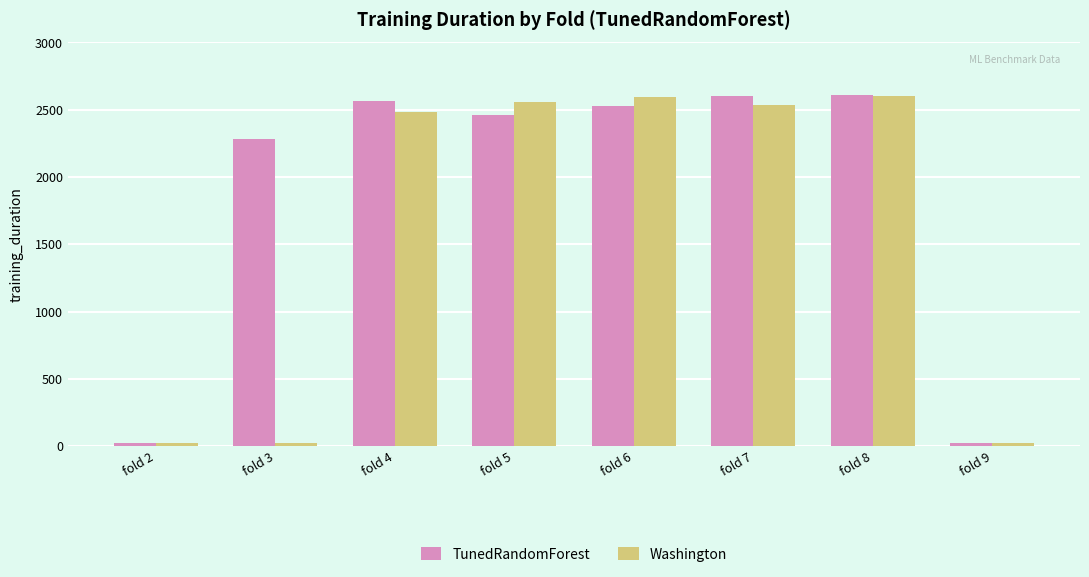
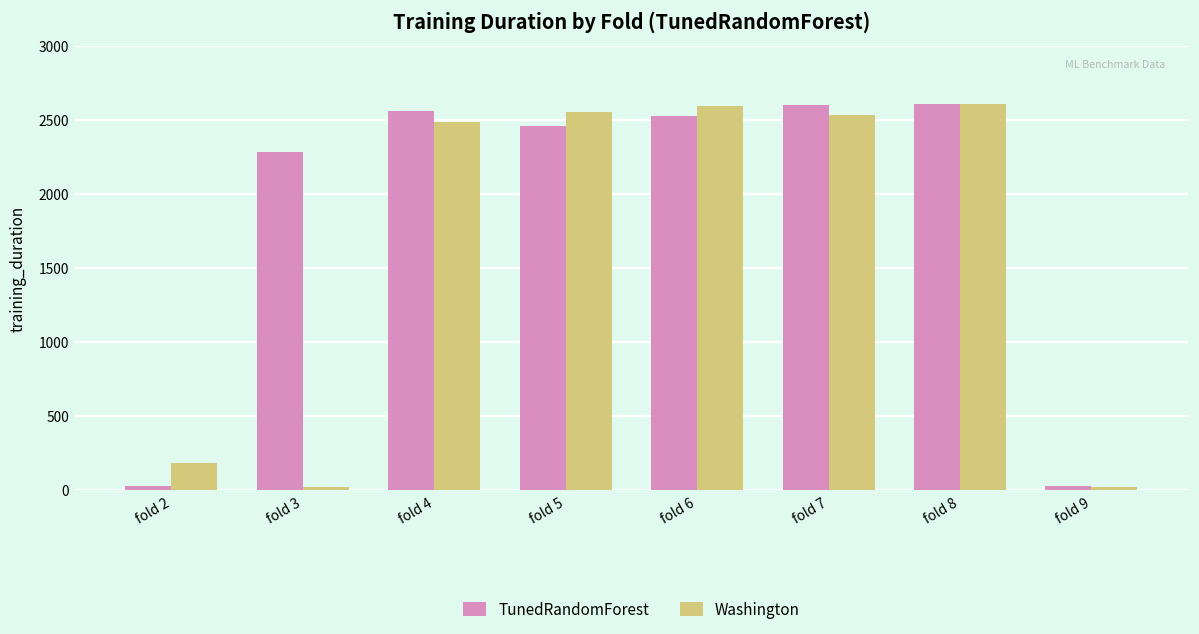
  {
    "TunedRandomForest": {
      "fold 2": 30,
      "fold 3": 2280,
      "fold 4": 2560,
      "fold 5": 2460,
      "fold 6": 2530,
      "fold 7": 2600,
      "fold 8": 2610,
      "fold 9": 30
    },
    "Washington": {
-     "fold 2": 20,
+     "fold 2": 180,
      "fold 3": 20,
      "fold 4": 2480,
      "fold 5": 2560,
      "fold 6": 2590,
      "fold 7": 2530,
      "fold 8": 2610,
      "fold 9": 20
    }
  }
